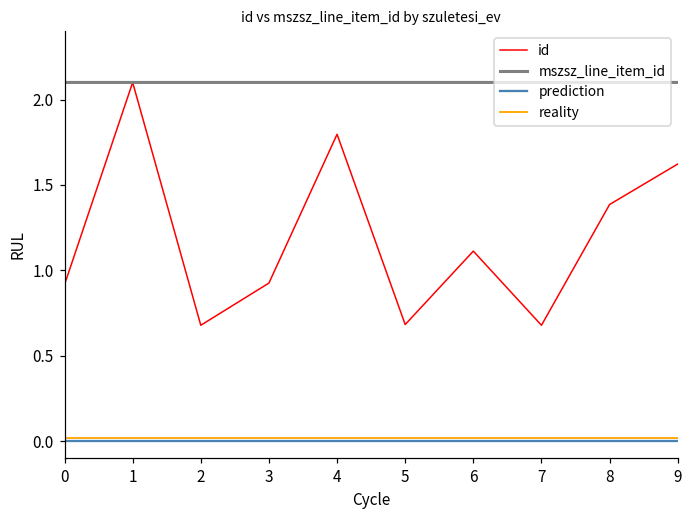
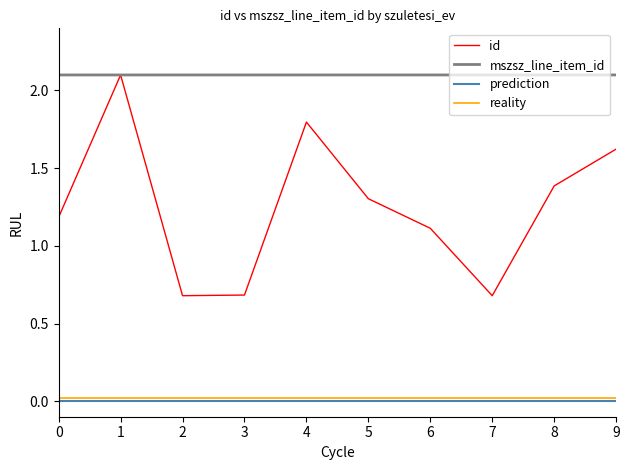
  {
    "id": {
-     "0": 0.92,
+     "0": 1.18,
      "2": 0.68,
-     "3": 0.93,
+     "3": 0.68,
      "4": 1.80,
-     "5": 0.68,
+     "5": 1.30,
      "6": 1.11,
      "7": 0.68,
      "8": 1.39,
      "9": 1.62
    },
    "mszsz_line_item_id": {
      "0": 2.10,
      "2": 2.10,
      "3": 2.10,
      "4": 2.10,
      "5": 2.10,
      "6": 2.10,
      "9": 2.10
    },
    "prediction": {
      "0": 0.00,
      "1": 0.00,
      "2": 0.00,
      "3": 0.00,
      "4": 0.00,
      "5": 0.00,
      "6": 0.00,
      "7": 0.00,
      "8": 0.00,
      "9": 0.00
    },
    "reality": {
      "0": 0.02,
      "1": 0.02,
      "2": 0.02,
      "3": 0.02,
      "4": 0.02,
      "5": 0.02,
      "6": 0.02,
      "7": 0.02,
      "8": 0.02,
      "9": 0.02
    }
  }
